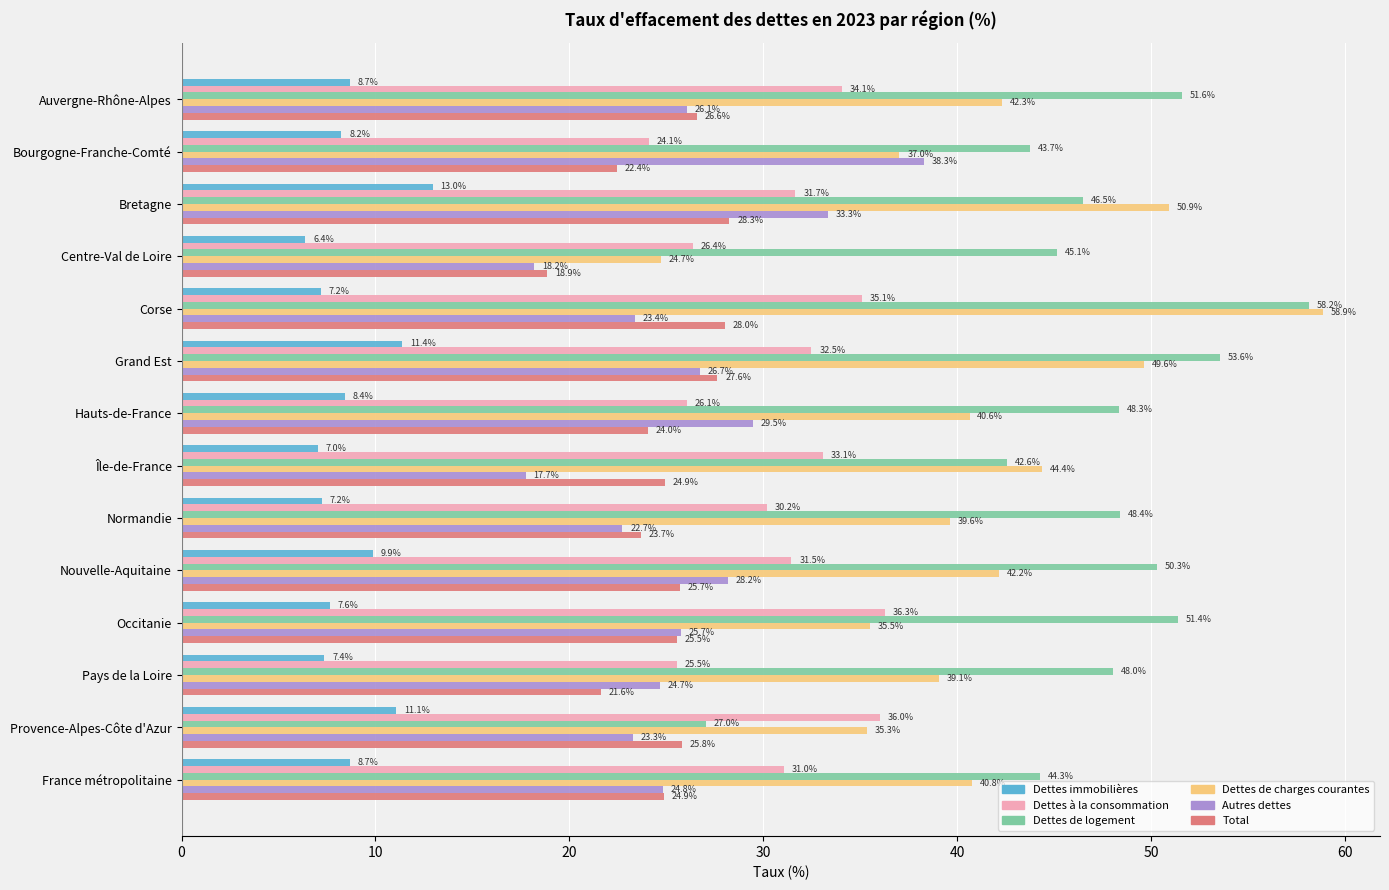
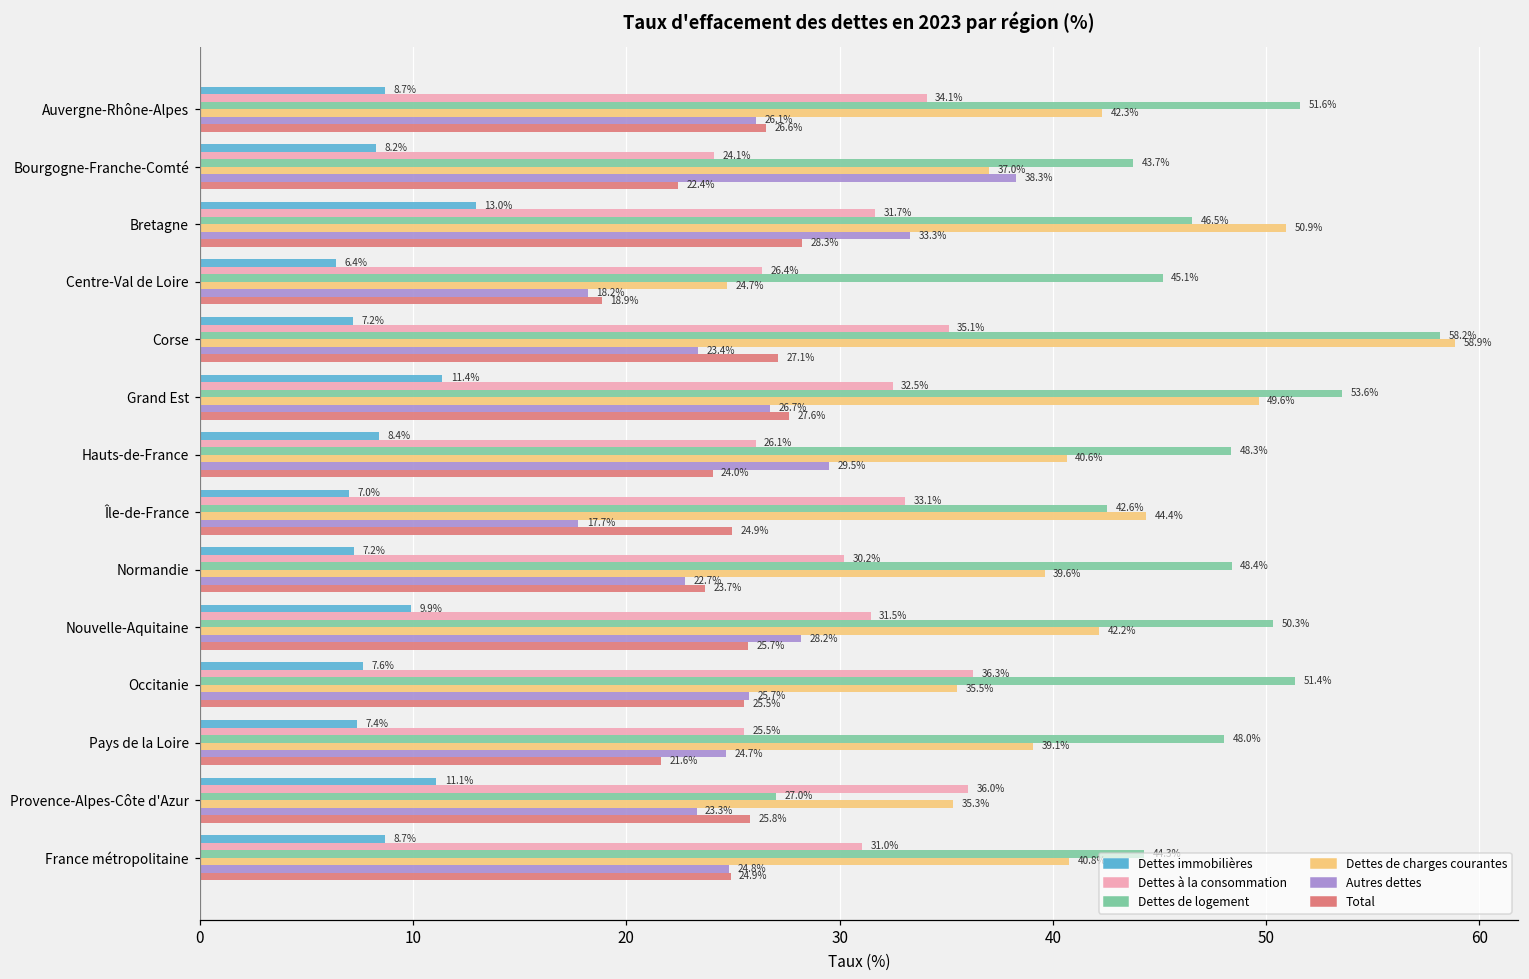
  {
    "Dettes immobilières": {
      "Auvergne-Rhône-Alpes": "8.7%",
      "Bourgogne-Franche-Comté": "8.2%",
      "Bretagne": "13.0%",
      "Centre-Val de Loire": "6.4%",
      "Corse": "7.2%",
      "Grand Est": "11.4%",
      "Hauts-de-France": "8.4%",
      "Île-de-France": "7.0%",
      "Normandie": "7.2%",
      "Nouvelle-Aquitaine": "9.9%",
      "Occitanie": "7.6%",
      "Pays de la Loire": "7.4%",
      "Provence-Alpes-Côte d'Azur": "11.1%",
      "France métropolitaine": "8.7%"
    },
    "Dettes à la consommation": {
      "Auvergne-Rhône-Alpes": "34.1%",
      "Bourgogne-Franche-Comté": "24.1%",
      "Bretagne": "31.7%",
      "Centre-Val de Loire": "26.4%",
      "Corse": "35.1%",
      "Grand Est": "32.5%",
      "Hauts-de-France": "26.1%",
      "Île-de-France": "33.1%",
      "Normandie": "30.2%",
      "Nouvelle-Aquitaine": "31.5%",
      "Occitanie": "36.3%",
      "Pays de la Loire": "25.5%",
      "Provence-Alpes-Côte d'Azur": "36.0%",
      "France métropolitaine": "31.0%"
    },
    "Dettes de logement": {
      "Auvergne-Rhône-Alpes": "51.6%",
      "Bourgogne-Franche-Comté": "43.7%",
      "Bretagne": "46.5%",
      "Centre-Val de Loire": "45.1%",
      "Corse": "58.2%",
      "Grand Est": "53.6%",
      "Hauts-de-France": "48.3%",
      "Île-de-France": "42.6%",
      "Normandie": "48.4%",
      "Nouvelle-Aquitaine": "50.3%",
      "Occitanie": "51.4%",
      "Pays de la Loire": "48.0%",
      "Provence-Alpes-Côte d'Azur": "27.0%"
    },
    "Dettes de charges courantes": {
      "Auvergne-Rhône-Alpes": "42.3%",
      "Bourgogne-Franche-Comté": "37.0%",
      "Bretagne": "50.9%",
      "Centre-Val de Loire": "24.7%",
      "Corse": "58.9%",
      "Grand Est": "49.6%",
      "Hauts-de-France": "40.6%",
      "Île-de-France": "44.4%",
      "Normandie": "39.6%",
      "Nouvelle-Aquitaine": "42.2%",
      "Occitanie": "35.5%",
      "Pays de la Loire": "39.1%",
      "Provence-Alpes-Côte d'Azur": "35.3%"
    },
    "Autres dettes": {
      "Bourgogne-Franche-Comté": "38.3%",
      "Bretagne": "33.3%",
      "Centre-Val de Loire": "18.2%",
      "Corse": "23.4%",
      "Grand Est": "26.7%",
      "Hauts-de-France": "29.5%",
      "Île-de-France": "17.7%",
      "Normandie": "22.7%",
      "Nouvelle-Aquitaine": "28.2%",
      "Pays de la Loire": "24.7%",
      "Provence-Alpes-Côte d'Azur": "23.3%"
    },
    "Total": {
      "Bourgogne-Franche-Comté": "22.4%",
      "Bretagne": "28.3%",
      "Centre-Val de Loire": "18.9%",
-     "Corse": "28.0%",
+     "Corse": "27.1%",
      "Grand Est": "27.6%",
      "Hauts-de-France": "24.0%",
      "Île-de-France": "24.9%",
      "Normandie": "23.7%",
      "Nouvelle-Aquitaine": "25.7%",
      "Pays de la Loire": "21.6%",
      "Provence-Alpes-Côte d'Azur": "25.8%"
    }
  }
